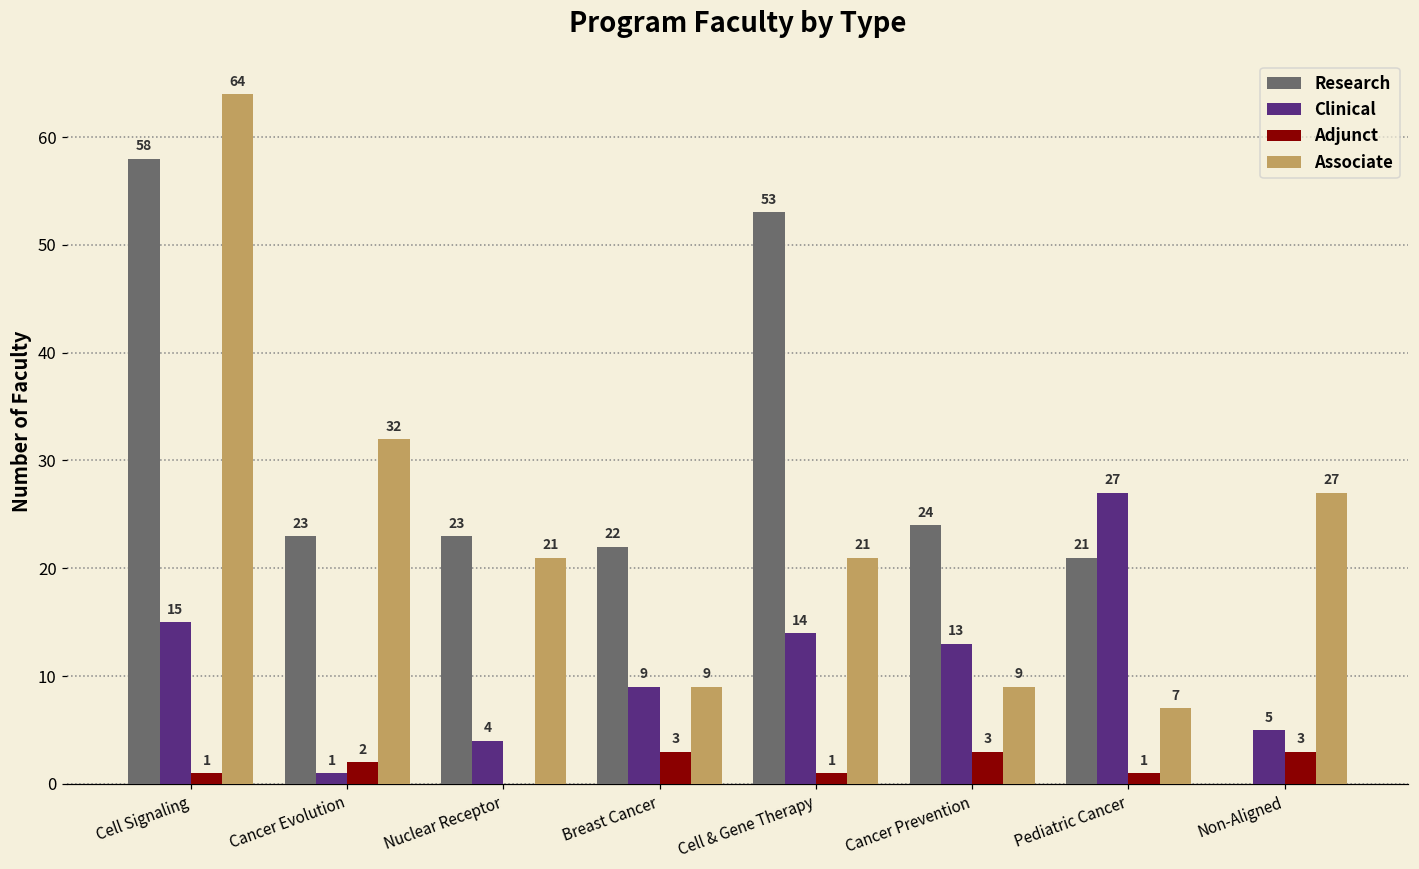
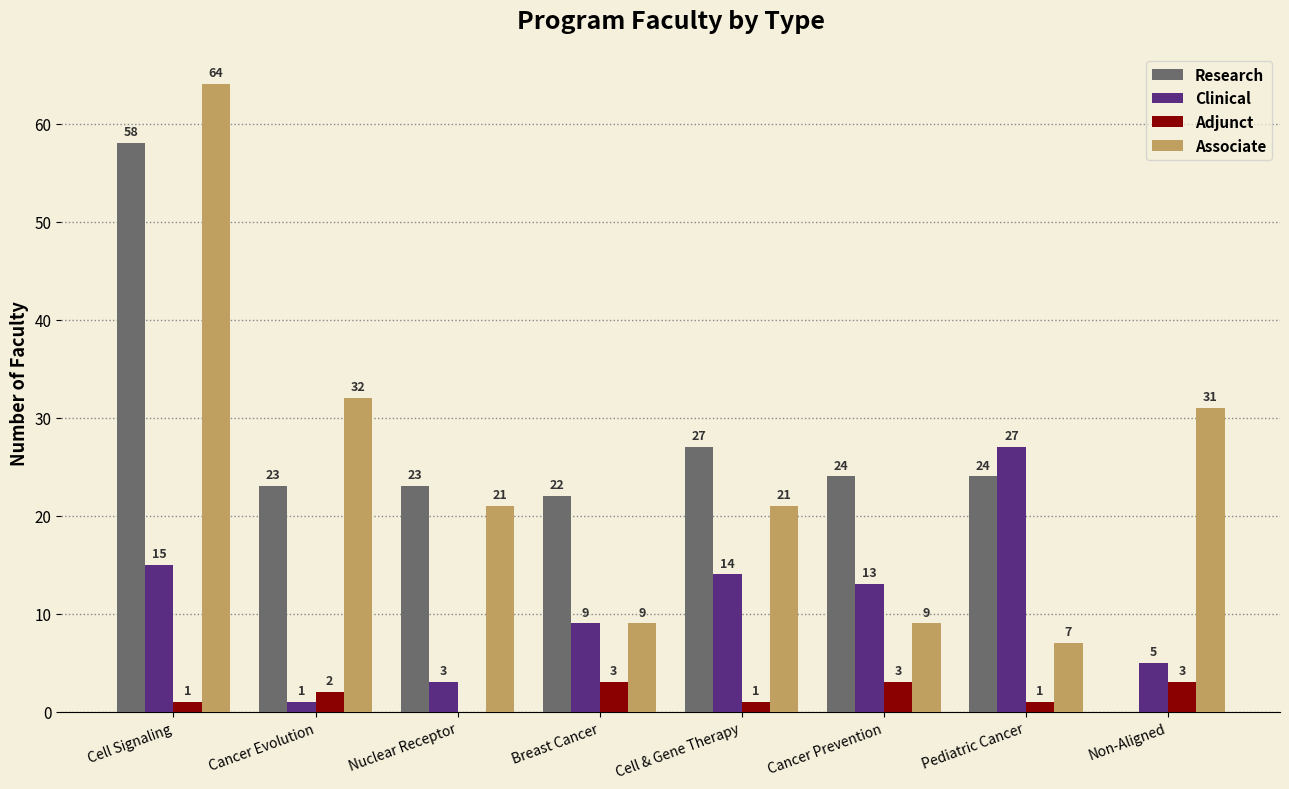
  {
    "Research": {
      "Cell Signaling": 58,
      "Cancer Evolution": 23,
      "Nuclear Receptor": 23,
      "Breast Cancer": 22,
-     "Cell & Gene Therapy": 53,
+     "Cell & Gene Therapy": 27,
      "Cancer Prevention": 24,
-     "Pediatric Cancer": 21
+     "Pediatric Cancer": 24
    },
    "Clinical": {
      "Cell Signaling": 15,
      "Cancer Evolution": 1,
-     "Nuclear Receptor": 4,
+     "Nuclear Receptor": 3,
      "Breast Cancer": 9,
      "Cell & Gene Therapy": 14,
      "Cancer Prevention": 13,
      "Pediatric Cancer": 27,
      "Non-Aligned": 5
    },
    "Adjunct": {
      "Cell Signaling": 1,
      "Cancer Evolution": 2,
      "Breast Cancer": 3,
      "Cell & Gene Therapy": 1,
      "Cancer Prevention": 3,
      "Pediatric Cancer": 1,
      "Non-Aligned": 3
    },
    "Associate": {
      "Cell Signaling": 64,
      "Cancer Evolution": 32,
      "Nuclear Receptor": 21,
      "Breast Cancer": 9,
      "Cell & Gene Therapy": 21,
      "Cancer Prevention": 9,
      "Pediatric Cancer": 7,
-     "Non-Aligned": 27
+     "Non-Aligned": 31
    }
  }
